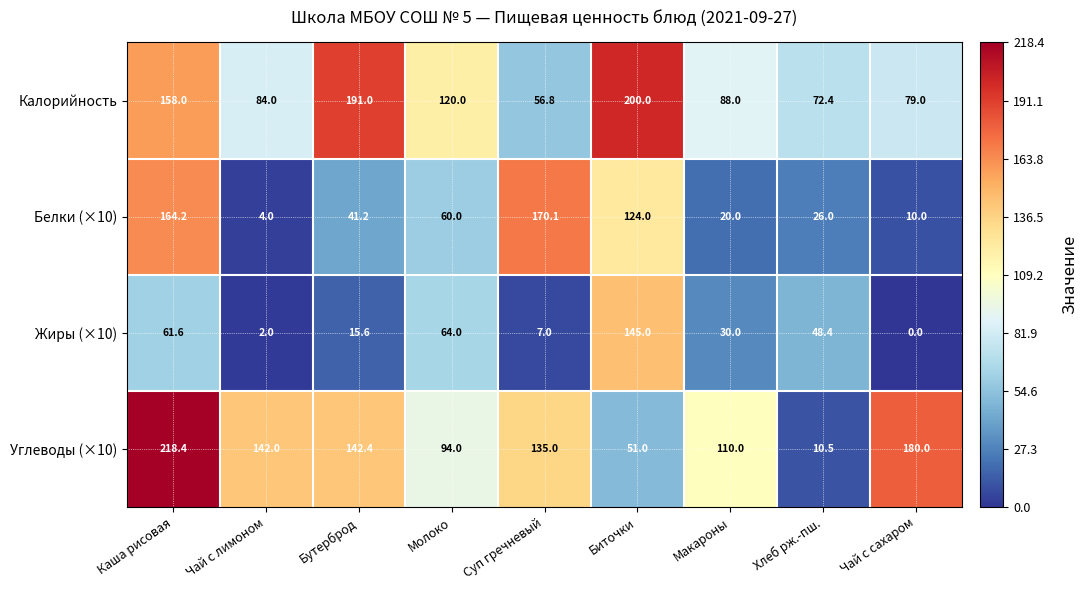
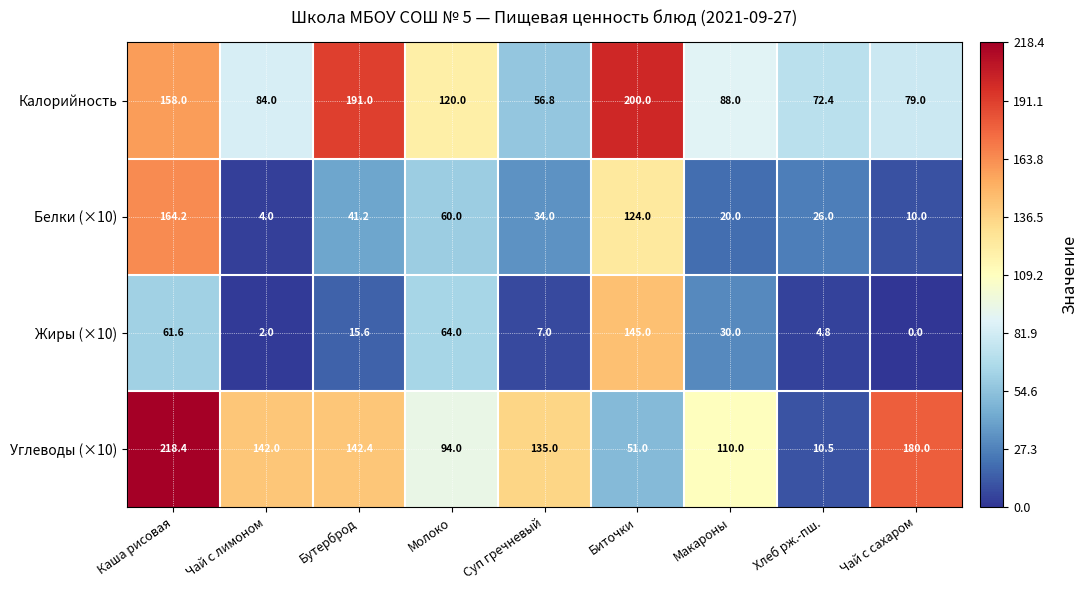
  {
    "Калорийность": {
      "Каша рисовая": 158.0,
      "Чай с лимоном": 84.0,
      "Бутерброд": 191.0,
      "Молоко": 120.0,
      "Суп гречневый": 56.8,
      "Биточки": 200.0,
      "Макароны": 88.0,
      "Хлеб рж.-пш.": 72.4,
      "Чай с сахаром": 79.0
    },
    "Белки (×10)": {
      "Каша рисовая": 164.2,
      "Чай с лимоном": 4.0,
      "Бутерброд": 41.2,
      "Молоко": 60.0,
-     "Суп гречневый": 170.1,
+     "Суп гречневый": 34.0,
      "Биточки": 124.0,
      "Макароны": 20.0,
      "Хлеб рж.-пш.": 26.0,
      "Чай с сахаром": 10.0
    },
    "Жиры (×10)": {
      "Каша рисовая": 61.6,
      "Чай с лимоном": 2.0,
      "Бутерброд": 15.6,
      "Молоко": 64.0,
      "Суп гречневый": 7.0,
      "Биточки": 145.0,
      "Макароны": 30.0,
-     "Хлеб рж.-пш.": 48.4,
+     "Хлеб рж.-пш.": 4.8,
      "Чай с сахаром": 0.0
    },
    "Углеводы (×10)": {
      "Каша рисовая": 218.4,
      "Чай с лимоном": 142.0,
      "Бутерброд": 142.4,
      "Молоко": 94.0,
      "Суп гречневый": 135.0,
      "Биточки": 51.0,
      "Макароны": 110.0,
      "Хлеб рж.-пш.": 10.5,
      "Чай с сахаром": 180.0
    }
  }
